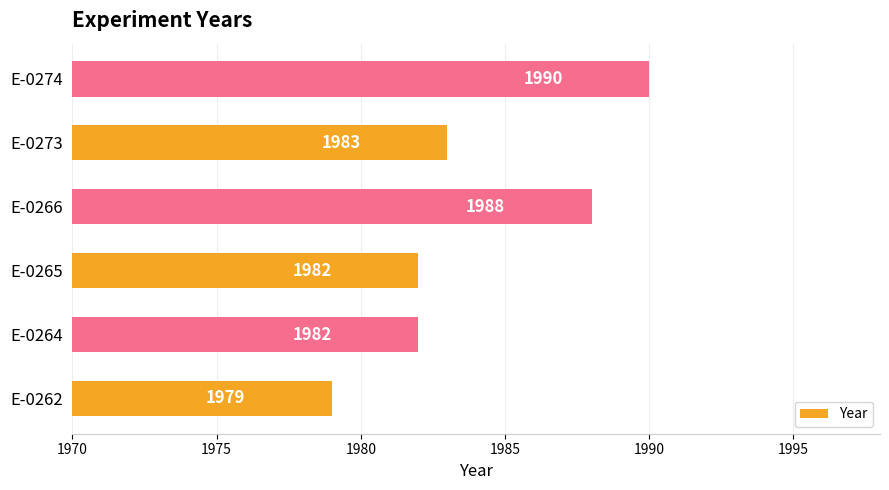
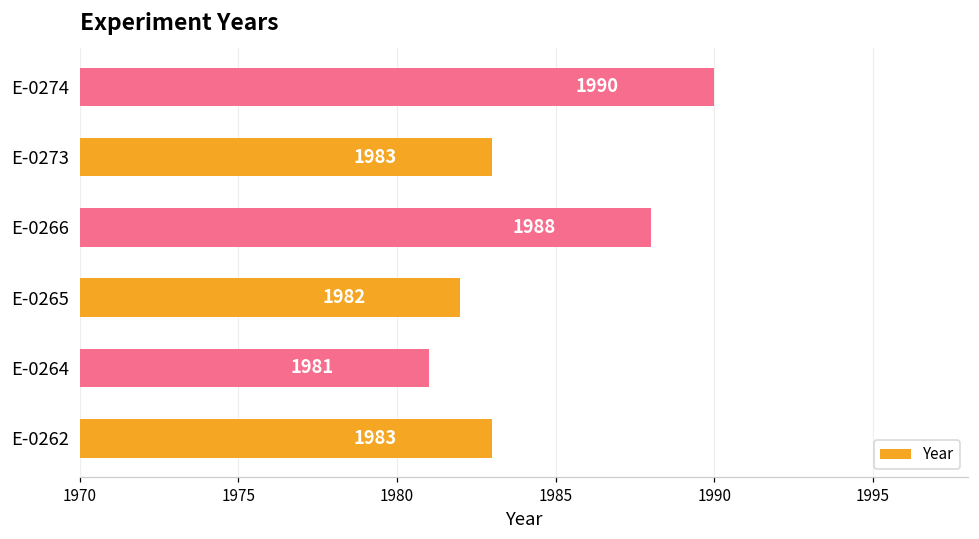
  {
    "E-0274": 1990,
    "E-0273": 1983,
    "E-0266": 1988,
    "E-0265": 1982,
-   "E-0264": 1982,
-   "E-0262": 1979
+   "E-0264": 1981,
+   "E-0262": 1983
  }
